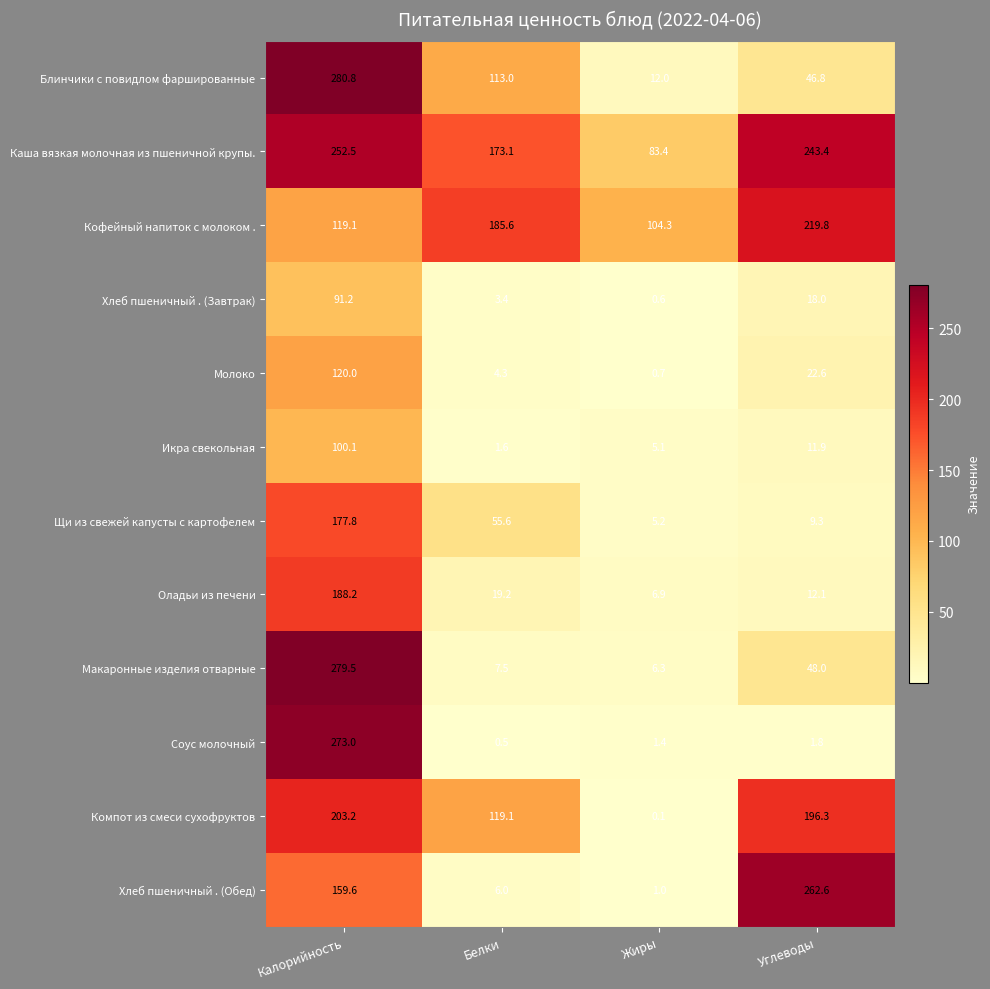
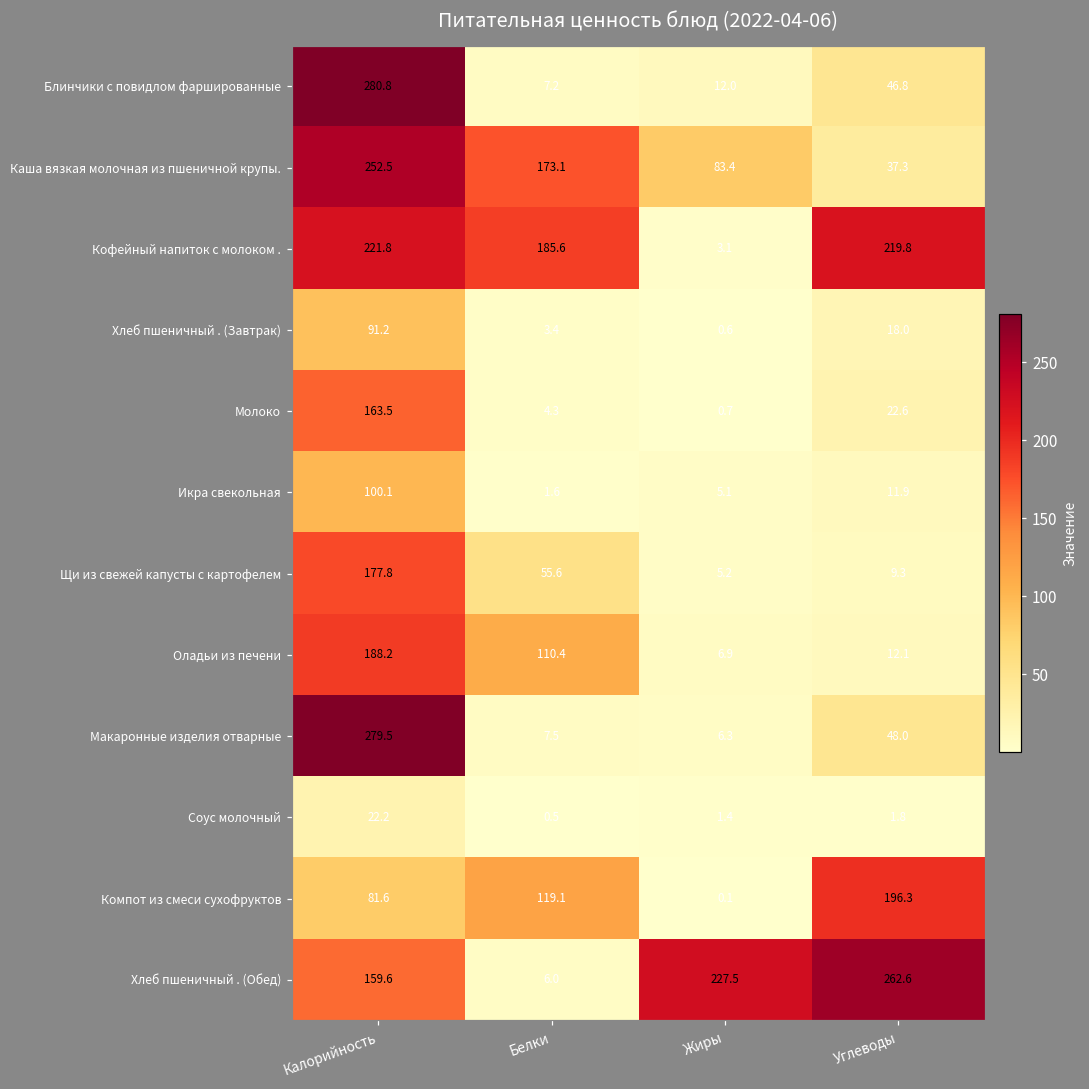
  {
    "Блинчики с повидлом фаршированные": {
      "Калорийность": 280.8,
-     "Белки": 113.0,
+     "Белки": 7.2,
      "Жиры": 12.0,
      "Углеводы": 46.8
    },
    "Каша вязкая молочная из пшеничной крупы.": {
      "Калорийность": 252.5,
      "Белки": 173.1,
      "Жиры": 83.4,
-     "Углеводы": 243.4
+     "Углеводы": 37.3
    },
    "Кофейный напиток с молоком .": {
-     "Калорийность": 119.1,
+     "Калорийность": 221.8,
      "Белки": 185.6,
-     "Жиры": 104.3,
+     "Жиры": 3.1,
      "Углеводы": 219.8
    },
    "Хлеб пшеничный . (Завтрак)": {
      "Калорийность": 91.2,
      "Белки": 3.4,
      "Жиры": 0.6,
      "Углеводы": 18.0
    },
    "Молоко": {
-     "Калорийность": 120.0,
+     "Калорийность": 163.5,
      "Белки": 4.3,
      "Жиры": 0.7,
      "Углеводы": 22.6
    },
    "Икра свекольная": {
      "Калорийность": 100.1,
      "Белки": 1.6,
      "Жиры": 5.1,
      "Углеводы": 11.9
    },
    "Щи из свежей капусты с картофелем": {
      "Калорийность": 177.8,
      "Белки": 55.6,
      "Жиры": 5.2,
      "Углеводы": 9.3
    },
    "Оладьи из печени": {
      "Калорийность": 188.2,
-     "Белки": 19.2,
+     "Белки": 110.4,
      "Жиры": 6.9,
      "Углеводы": 12.1
    },
    "Макаронные изделия отварные": {
      "Калорийность": 279.5,
      "Белки": 7.5,
      "Жиры": 6.3,
      "Углеводы": 48.0
    },
    "Соус молочный": {
-     "Калорийность": 273.0,
+     "Калорийность": 22.2,
      "Белки": 0.5,
      "Жиры": 1.4,
      "Углеводы": 1.8
    },
    "Компот из смеси сухофруктов": {
-     "Калорийность": 203.2,
+     "Калорийность": 81.6,
      "Белки": 119.1,
      "Жиры": 0.1,
      "Углеводы": 196.3
    },
    "Хлеб пшеничный . (Обед)": {
      "Калорийность": 159.6,
      "Белки": 6.0,
-     "Жиры": 1.0,
+     "Жиры": 227.5,
      "Углеводы": 262.6
    }
  }
